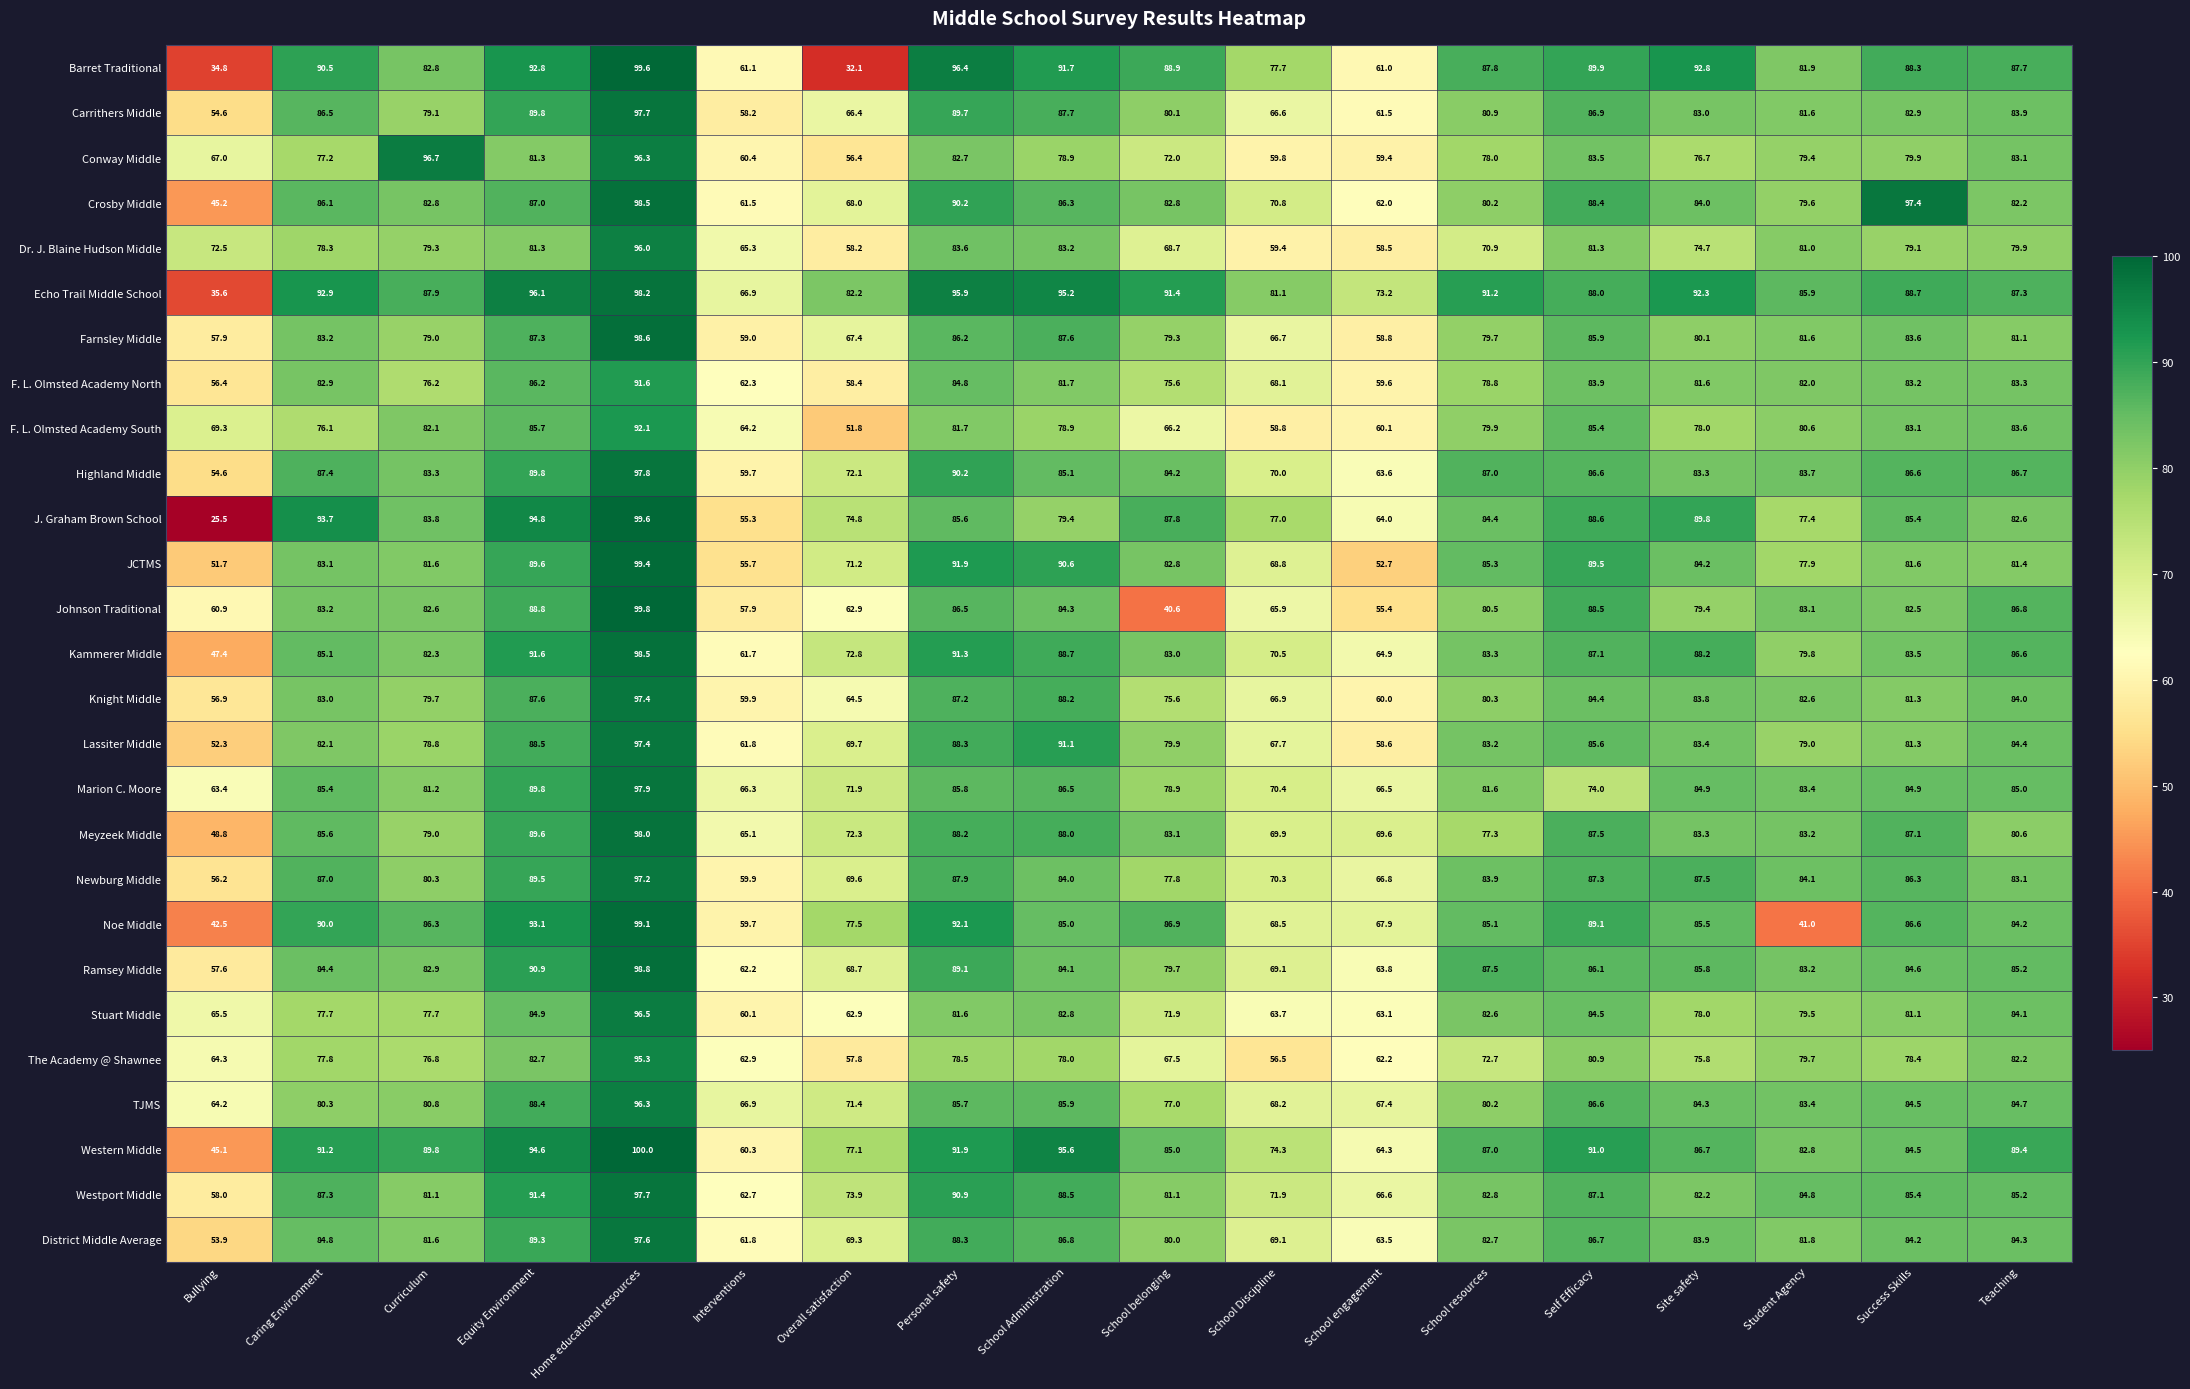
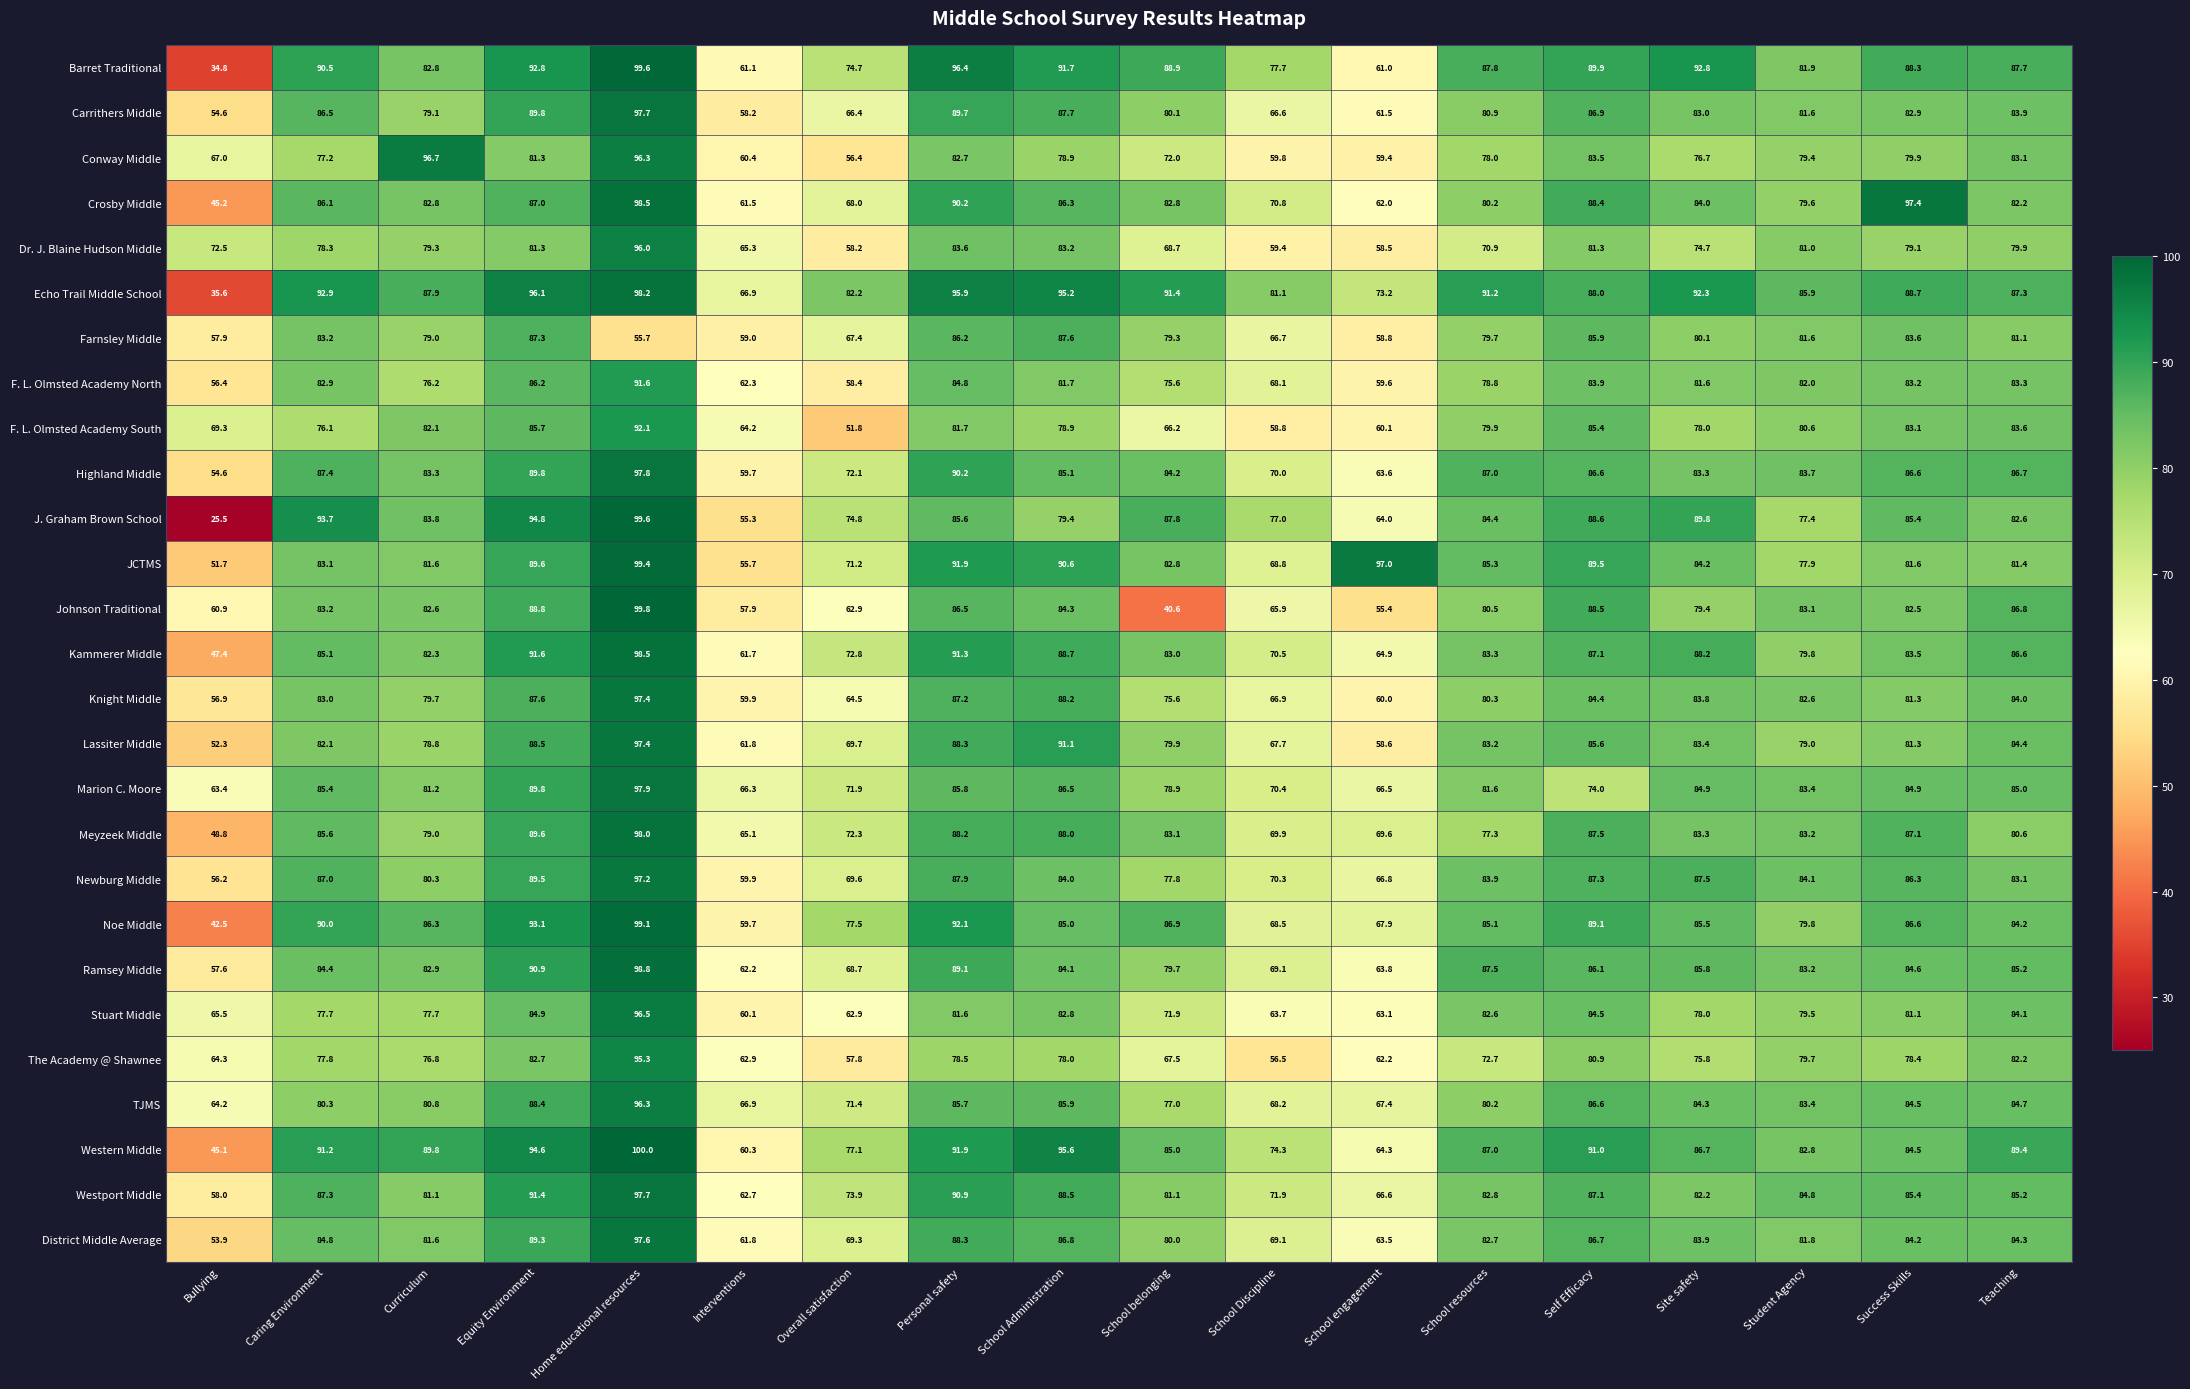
  {
    "Barret Traditional": {
      "Bullying": 34.8,
      "Caring Environment": 90.5,
      "Curriculum": 82.8,
      "Equity Environment": 92.8,
      "Home educational resources": 99.6,
      "Interventions": 61.1,
-     "Overall satisfaction": 32.1,
+     "Overall satisfaction": 74.7,
      "Personal safety": 96.4,
      "School Administration": 91.7,
      "School belonging": 88.9,
      "School Discipline": 77.7,
      "School engagement": 61.0,
      "School resources": 87.8,
      "Self Efficacy": 89.9,
      "Site safety": 92.8,
      "Student Agency": 81.9,
      "Success Skills": 88.3,
      "Teaching": 87.7
    },
    "Farnsley Middle": {
      "Bullying": 57.9,
      "Caring Environment": 83.2,
      "Curriculum": 79.0,
      "Equity Environment": 87.3,
-     "Home educational resources": 98.6,
+     "Home educational resources": 55.7,
      "Interventions": 59.0,
      "Overall satisfaction": 67.4,
      "Personal safety": 86.2,
      "School Administration": 87.6,
      "School belonging": 79.3,
      "School Discipline": 66.7,
      "School engagement": 58.8,
      "School resources": 79.7,
      "Self Efficacy": 85.9,
      "Site safety": 80.1,
      "Student Agency": 81.6,
      "Success Skills": 83.6,
      "Teaching": 81.1
    },
    "JCTMS": {
      "Bullying": 51.7,
      "Caring Environment": 83.1,
      "Curriculum": 81.6,
      "Equity Environment": 89.6,
      "Home educational resources": 99.4,
      "Interventions": 55.7,
      "Overall satisfaction": 71.2,
      "Personal safety": 91.9,
      "School Administration": 90.6,
      "School belonging": 82.8,
      "School Discipline": 68.8,
-     "School engagement": 52.7,
+     "School engagement": 97.0,
      "School resources": 85.3,
      "Self Efficacy": 89.5,
      "Site safety": 84.2,
      "Student Agency": 77.9,
      "Success Skills": 81.6,
      "Teaching": 81.4
    },
    "Noe Middle": {
      "Bullying": 42.5,
      "Caring Environment": 90.0,
      "Curriculum": 86.3,
      "Equity Environment": 93.1,
      "Home educational resources": 99.1,
      "Interventions": 59.7,
      "Overall satisfaction": 77.5,
      "Personal safety": 92.1,
      "School Administration": 85.0,
      "School belonging": 86.9,
      "School Discipline": 68.5,
      "School engagement": 67.9,
      "School resources": 85.1,
      "Self Efficacy": 89.1,
      "Site safety": 85.5,
-     "Student Agency": 41.0,
+     "Student Agency": 79.8,
      "Success Skills": 86.6,
      "Teaching": 84.2
    }
  }
